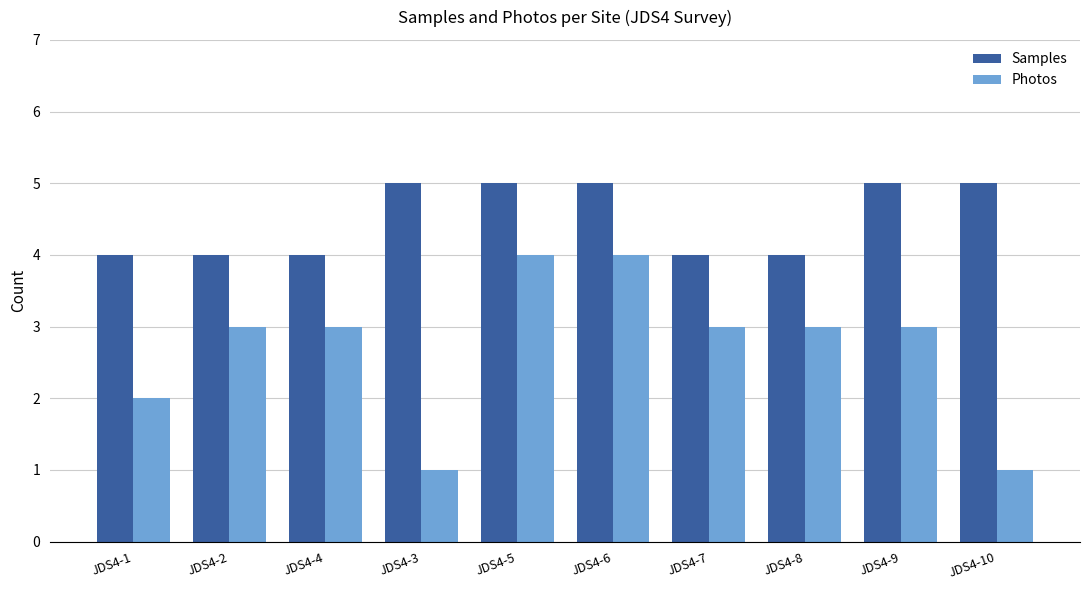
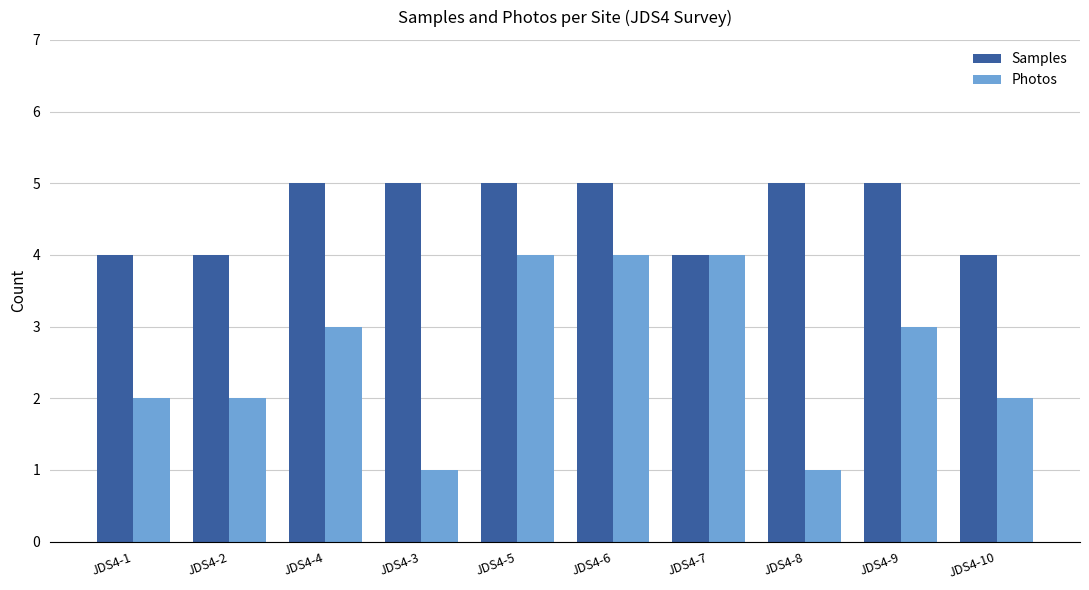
  {
    "Samples": {
      "JDS4-1": 4,
      "JDS4-2": 4,
-     "JDS4-4": 4,
+     "JDS4-4": 5,
      "JDS4-3": 5,
      "JDS4-5": 5,
      "JDS4-6": 5,
      "JDS4-7": 4,
-     "JDS4-8": 4,
+     "JDS4-8": 5,
      "JDS4-9": 5,
-     "JDS4-10": 5
+     "JDS4-10": 4
    },
    "Photos": {
      "JDS4-1": 2,
-     "JDS4-2": 3,
+     "JDS4-2": 2,
      "JDS4-4": 3,
      "JDS4-3": 1,
      "JDS4-5": 4,
      "JDS4-6": 4,
-     "JDS4-7": 3,
-     "JDS4-8": 3,
+     "JDS4-7": 4,
+     "JDS4-8": 1,
      "JDS4-9": 3,
-     "JDS4-10": 1
+     "JDS4-10": 2
    }
  }
